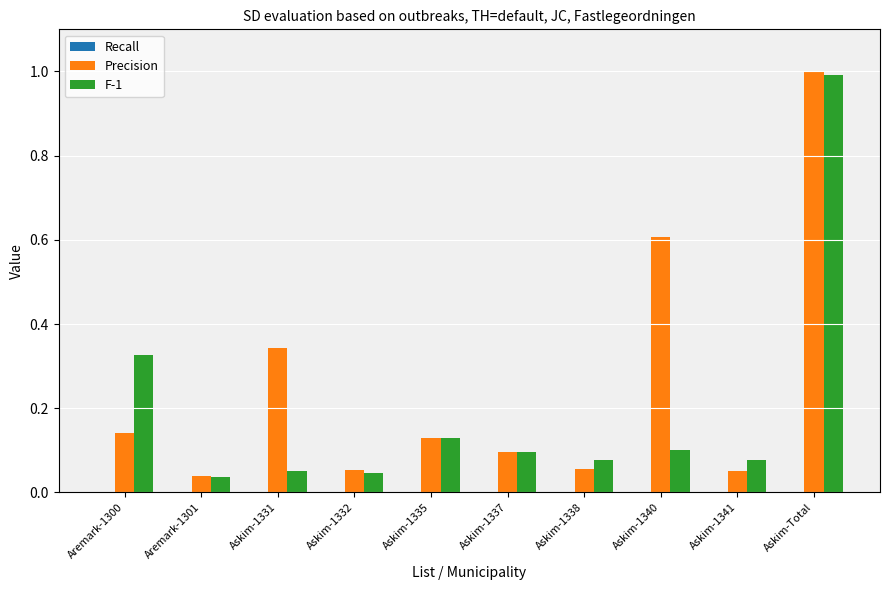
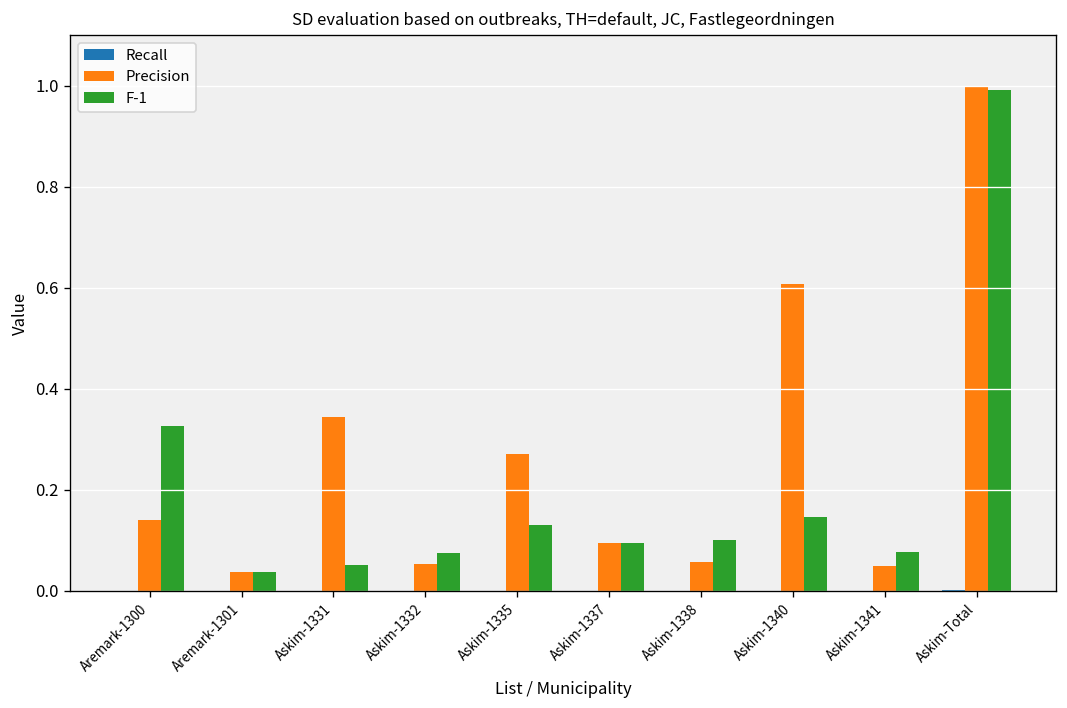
  {
    "Precision": {
      "Aremark-1300": 0.14,
      "Aremark-1301": 0.04,
      "Askim-1331": 0.34,
      "Askim-1332": 0.05,
-     "Askim-1335": 0.13,
+     "Askim-1335": 0.27,
      "Askim-1337": 0.10,
      "Askim-1338": 0.06,
      "Askim-1340": 0.61,
      "Askim-1341": 0.05,
      "Askim-Total": 1.00
    },
    "F-1": {
      "Aremark-1300": 0.33,
      "Aremark-1301": 0.04,
      "Askim-1331": 0.05,
-     "Askim-1332": 0.05,
+     "Askim-1332": 0.07,
      "Askim-1335": 0.13,
      "Askim-1337": 0.09,
-     "Askim-1338": 0.08,
-     "Askim-1340": 0.10,
+     "Askim-1338": 0.10,
+     "Askim-1340": 0.15,
      "Askim-1341": 0.08,
      "Askim-Total": 0.99
    }
  }
